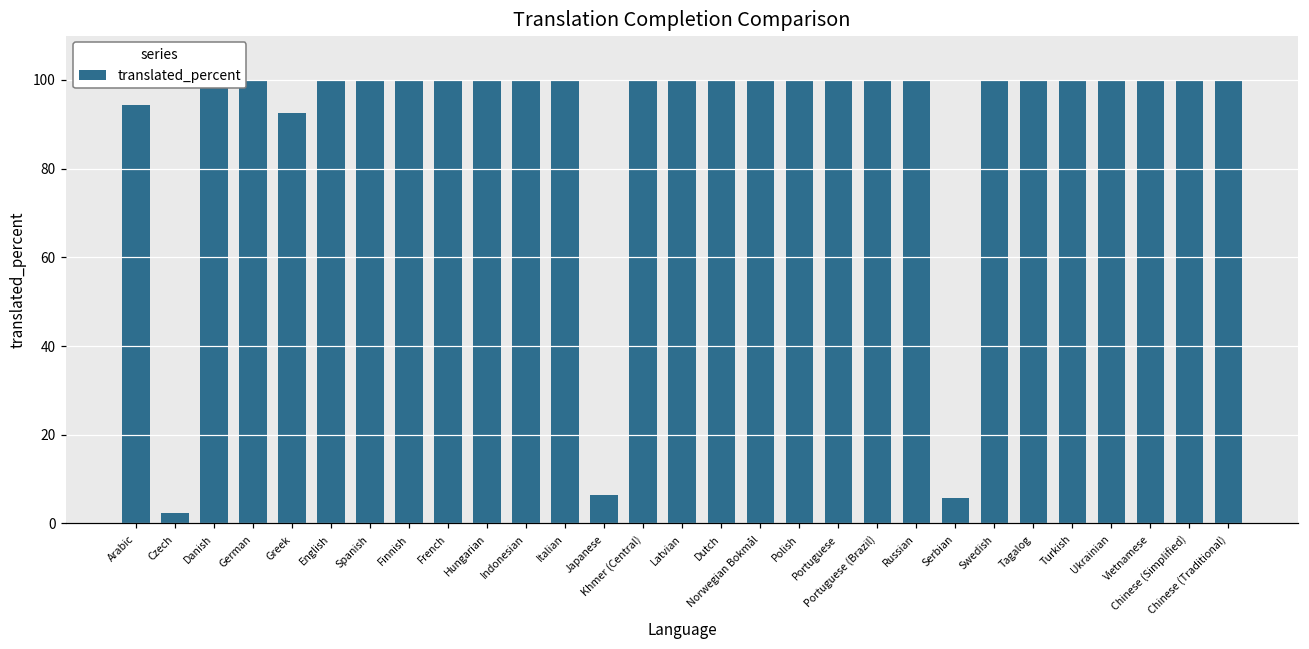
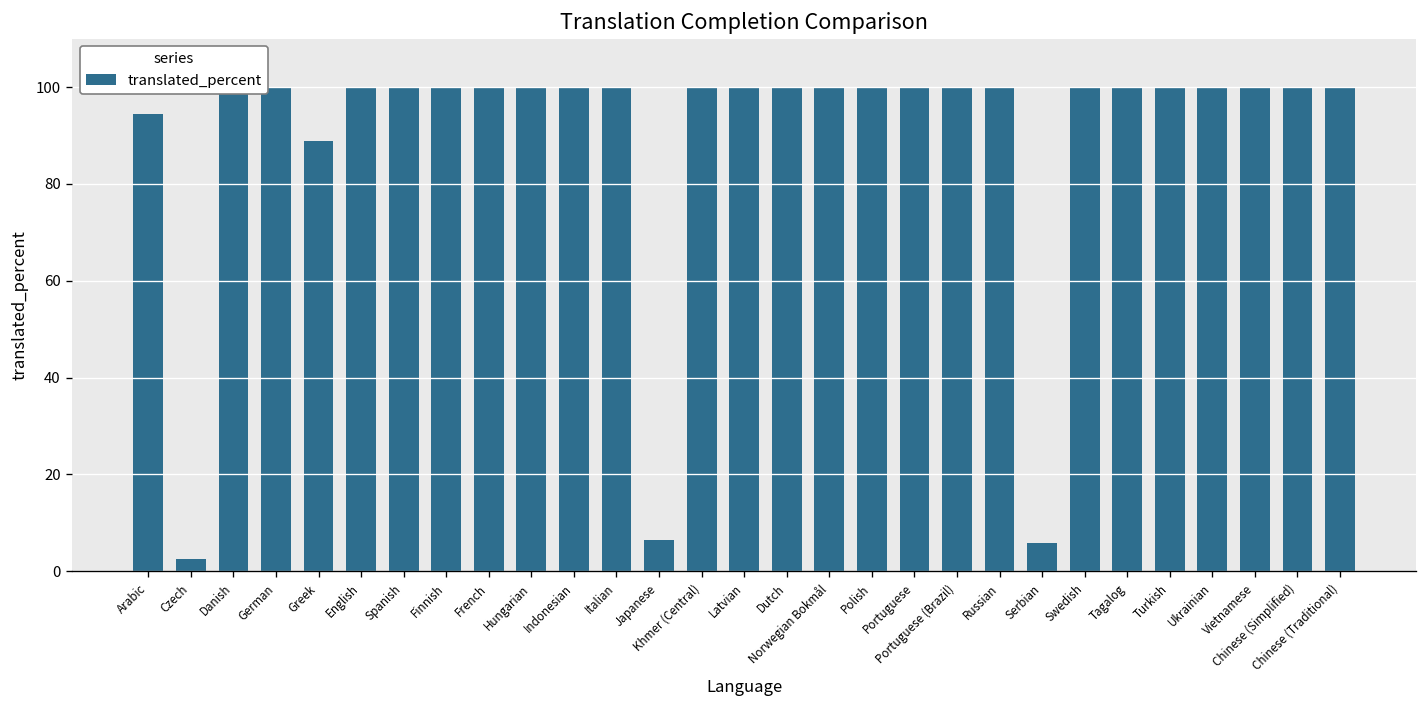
  {
    "Arabic": 94,
    "Czech": 2,
    "German": 100,
-   "Greek": 93,
+   "Greek": 89,
    "English": 100,
    "Spanish": 100,
    "Finnish": 100,
    "French": 100,
    "Hungarian": 100,
    "Indonesian": 100,
    "Italian": 100,
    "Japanese": 7,
    "Khmer (Central)": 100,
    "Latvian": 100,
    "Dutch": 100,
    "Norwegian Bokmål": 100,
    "Polish": 100,
    "Portuguese": 100,
    "Portuguese (Brazil)": 100,
    "Russian": 100,
    "Serbian": 6,
    "Swedish": 100,
    "Tagalog": 100,
    "Turkish": 100,
    "Ukrainian": 100,
    "Vietnamese": 100,
    "Chinese (Simplified)": 100,
    "Chinese (Traditional)": 100
  }
